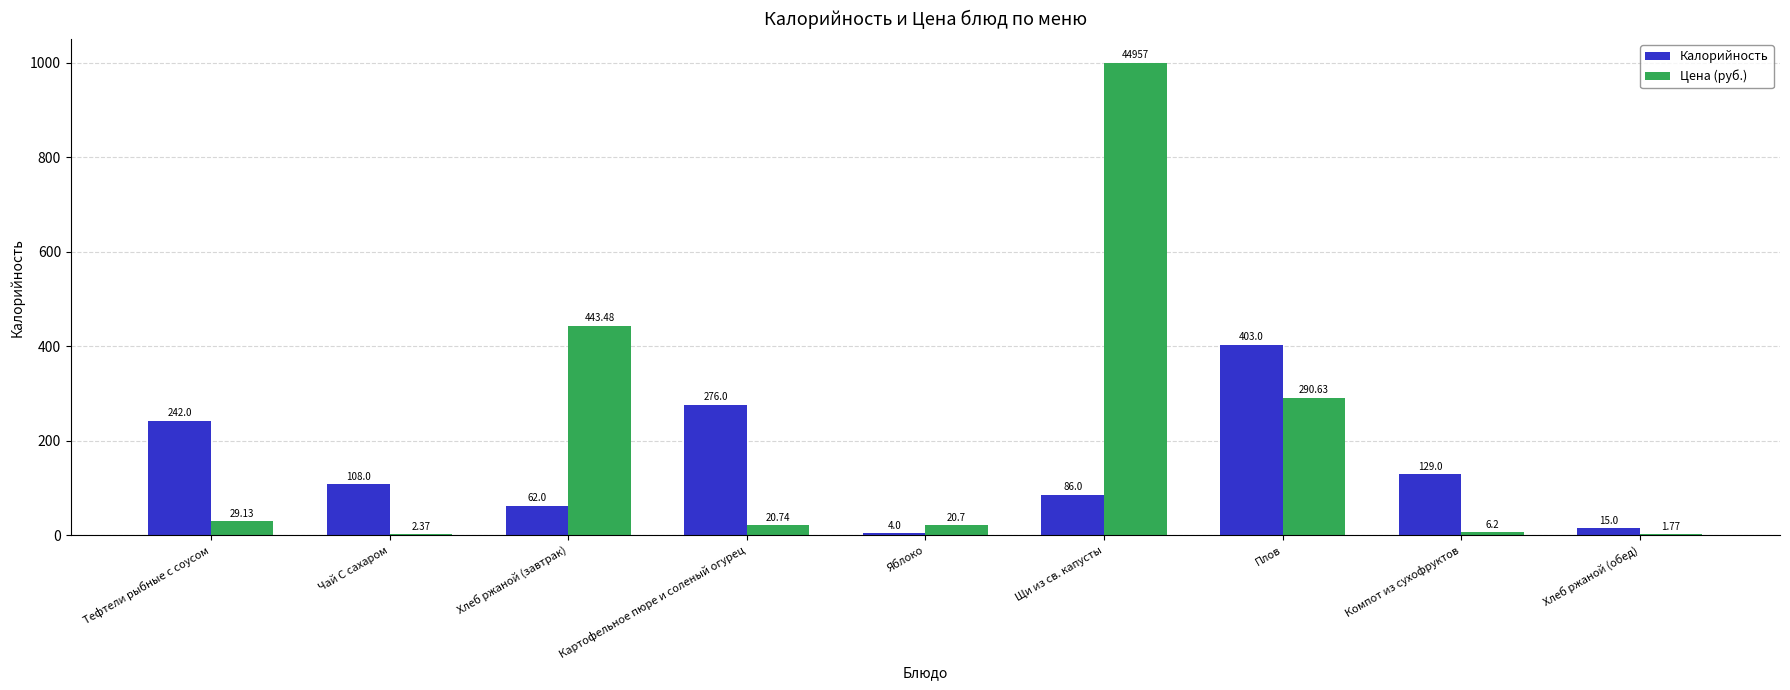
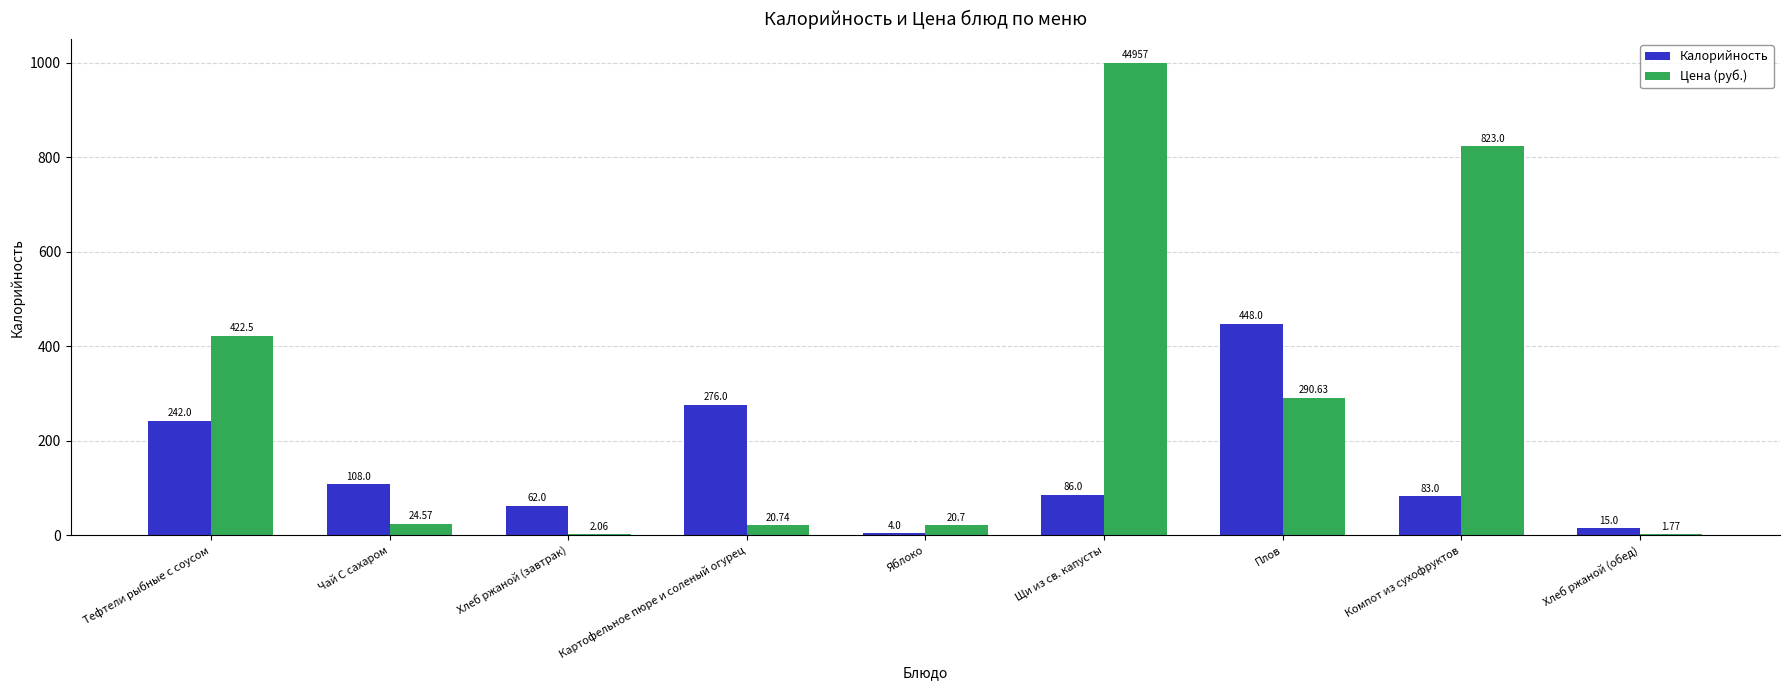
  {
    "Калорийность": {
      "Тефтели рыбные с соусом": 242.0,
      "Чай С сахаром": 108.0,
      "Хлеб ржаной (завтрак)": 62.0,
      "Картофельное пюре и соленый огурец": 276.0,
      "Яблоко": 4.0,
      "Щи из св. капусты": 86.0,
-     "Плов": 403.0,
-     "Компот из сухофруктов": 129.0,
+     "Плов": 448.0,
+     "Компот из сухофруктов": 83.0,
      "Хлеб ржаной (обед)": 15.0
    },
    "Цена (руб.)": {
-     "Тефтели рыбные с соусом": 29.13,
-     "Чай С сахаром": 2.37,
-     "Хлеб ржаной (завтрак)": 443.48,
+     "Тефтели рыбные с соусом": 422.5,
+     "Чай С сахаром": 24.57,
+     "Хлеб ржаной (завтрак)": 2.06,
      "Картофельное пюре и соленый огурец": 20.74,
      "Яблоко": 20.7,
      "Плов": 290.63,
-     "Компот из сухофруктов": 6.2,
+     "Компот из сухофруктов": 823.0,
      "Хлеб ржаной (обед)": 1.77
    }
  }
